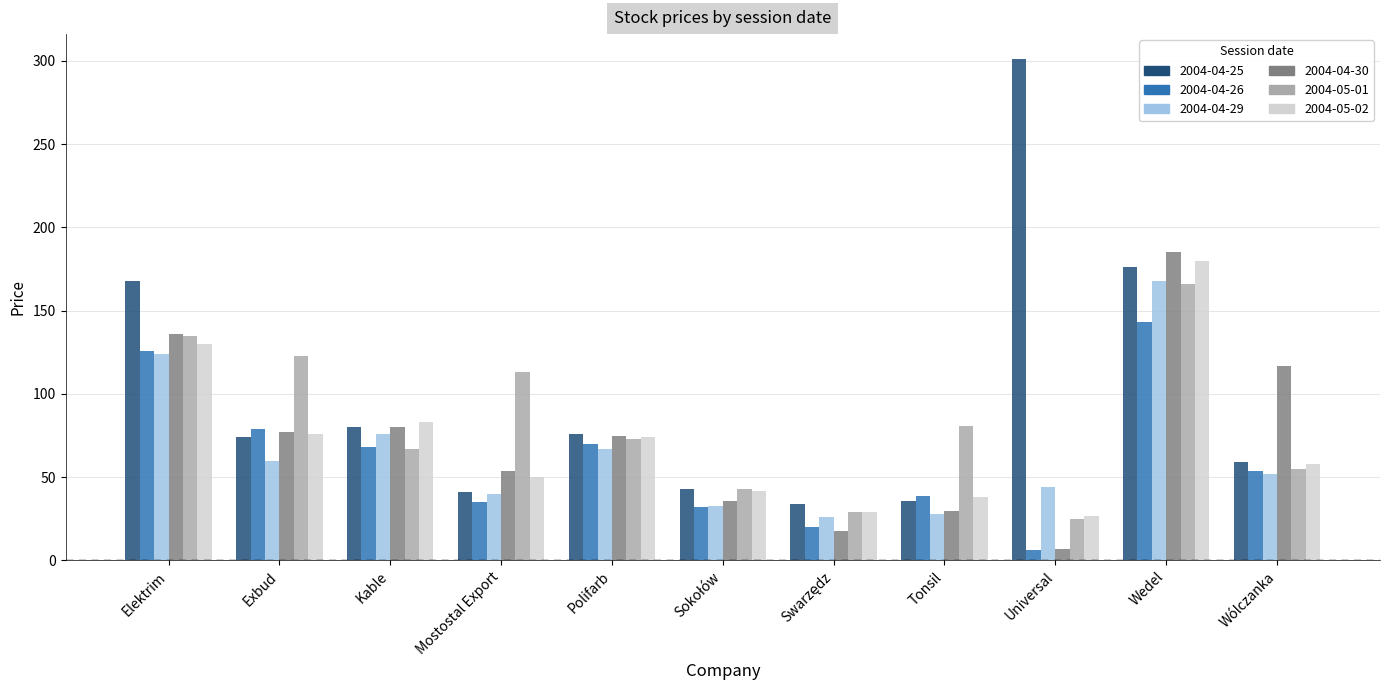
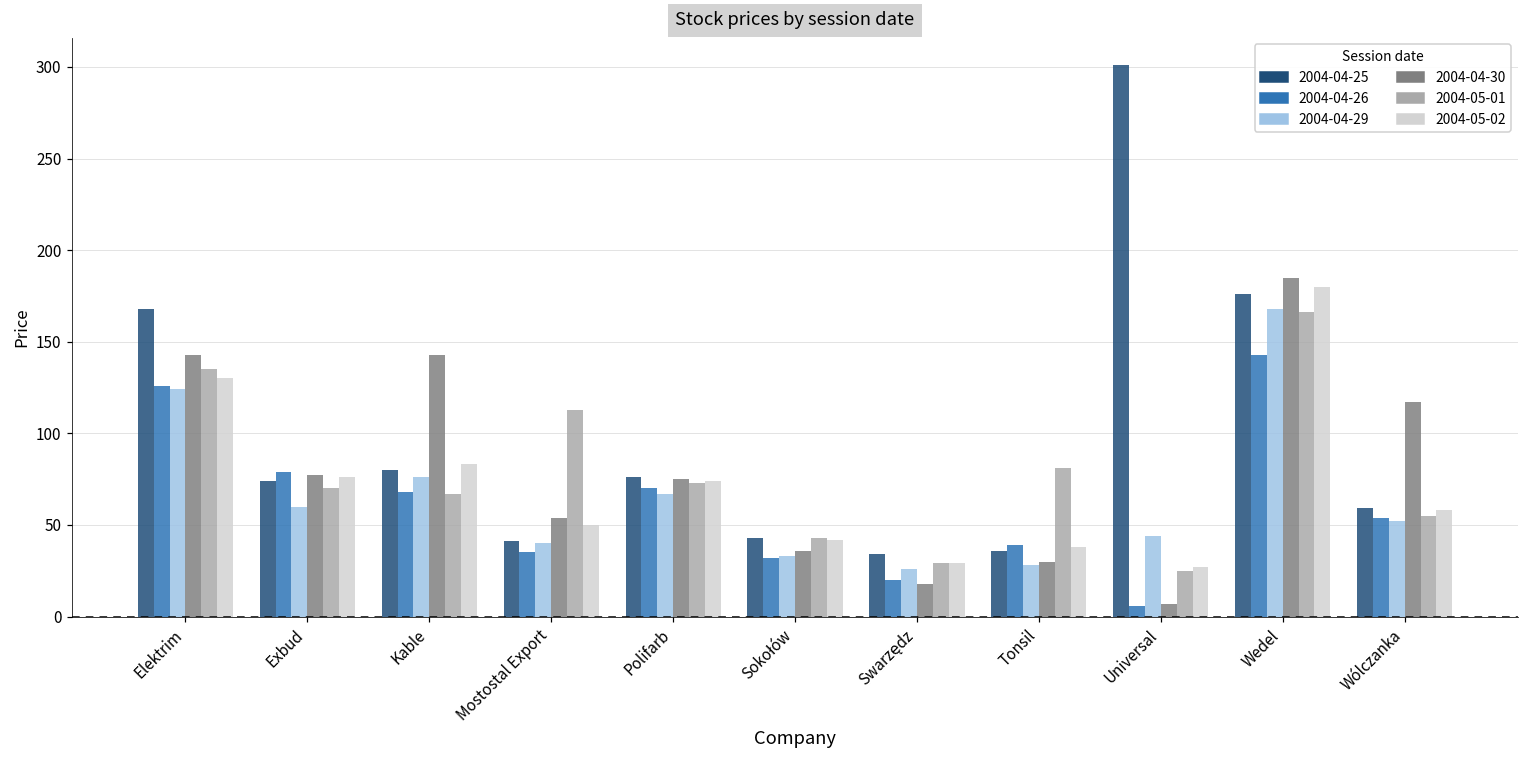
  {
    "2004-04-25": {
      "Elektrim": 168,
      "Exbud": 74,
      "Kable": 80,
      "Mostostal Export": 41,
      "Polifarb": 76,
      "Sokołów": 43,
      "Swarzędz": 34,
      "Tonsil": 36,
      "Universal": 301,
      "Wedel": 176,
      "Wólczanka": 59
    },
    "2004-04-26": {
      "Elektrim": 126,
      "Exbud": 79,
      "Kable": 68,
      "Mostostal Export": 35,
      "Polifarb": 70,
      "Sokołów": 32,
      "Swarzędz": 20,
      "Tonsil": 39,
      "Universal": 6,
      "Wedel": 143,
      "Wólczanka": 54
    },
    "2004-04-30": {
-     "Elektrim": 136,
+     "Elektrim": 143,
      "Exbud": 77,
-     "Kable": 80,
+     "Kable": 143,
      "Mostostal Export": 54,
      "Polifarb": 75,
      "Sokołów": 36,
      "Swarzędz": 18,
      "Tonsil": 30,
      "Universal": 7,
      "Wedel": 185,
      "Wólczanka": 117
    },
    "2004-05-01": {
      "Elektrim": 135,
-     "Exbud": 123,
+     "Exbud": 70,
      "Kable": 67,
      "Mostostal Export": 113,
      "Polifarb": 73,
      "Sokołów": 43,
      "Swarzędz": 29,
      "Tonsil": 81,
      "Universal": 25,
      "Wedel": 166,
      "Wólczanka": 55
    }
  }
